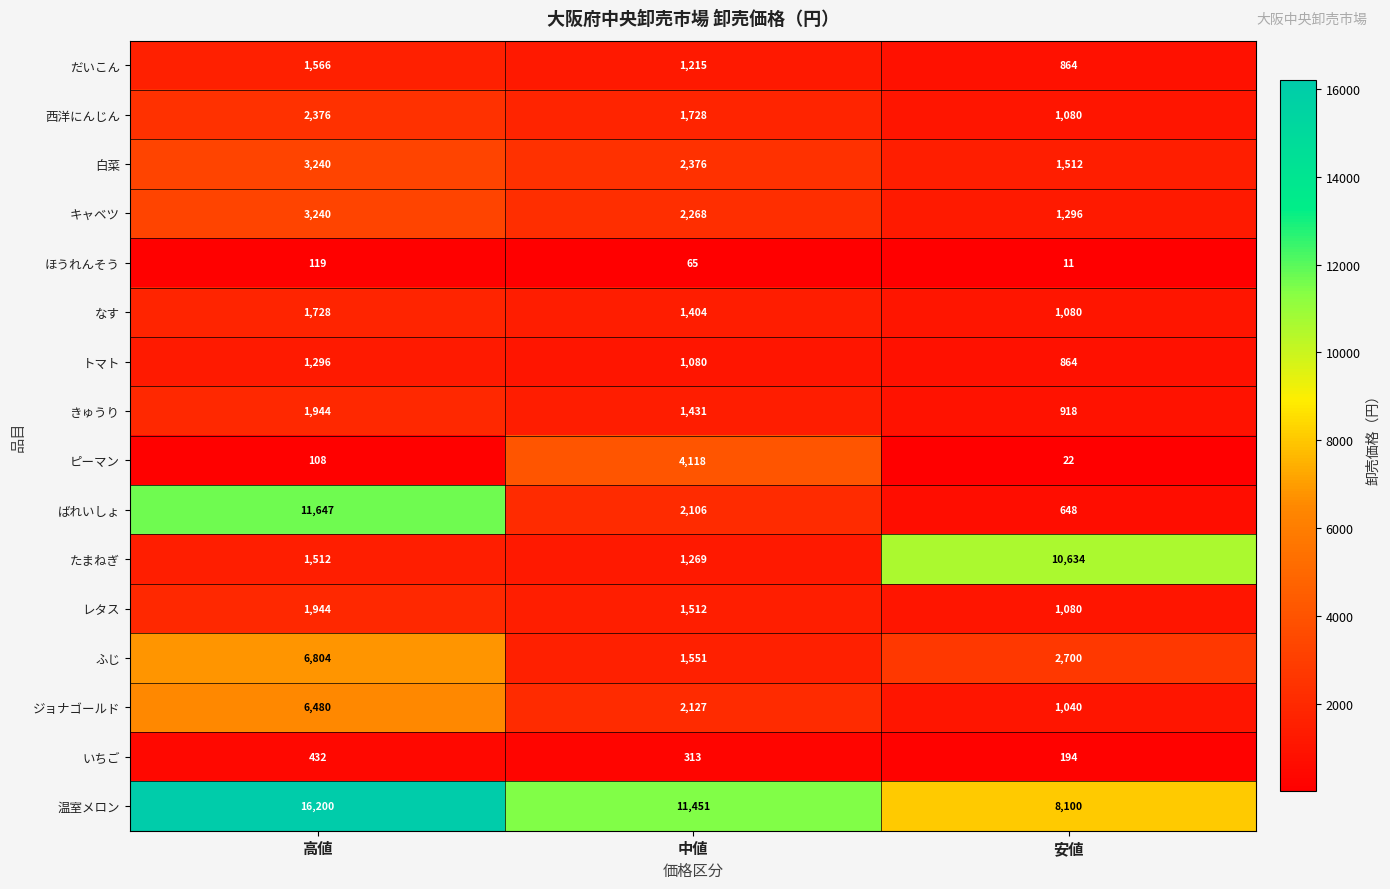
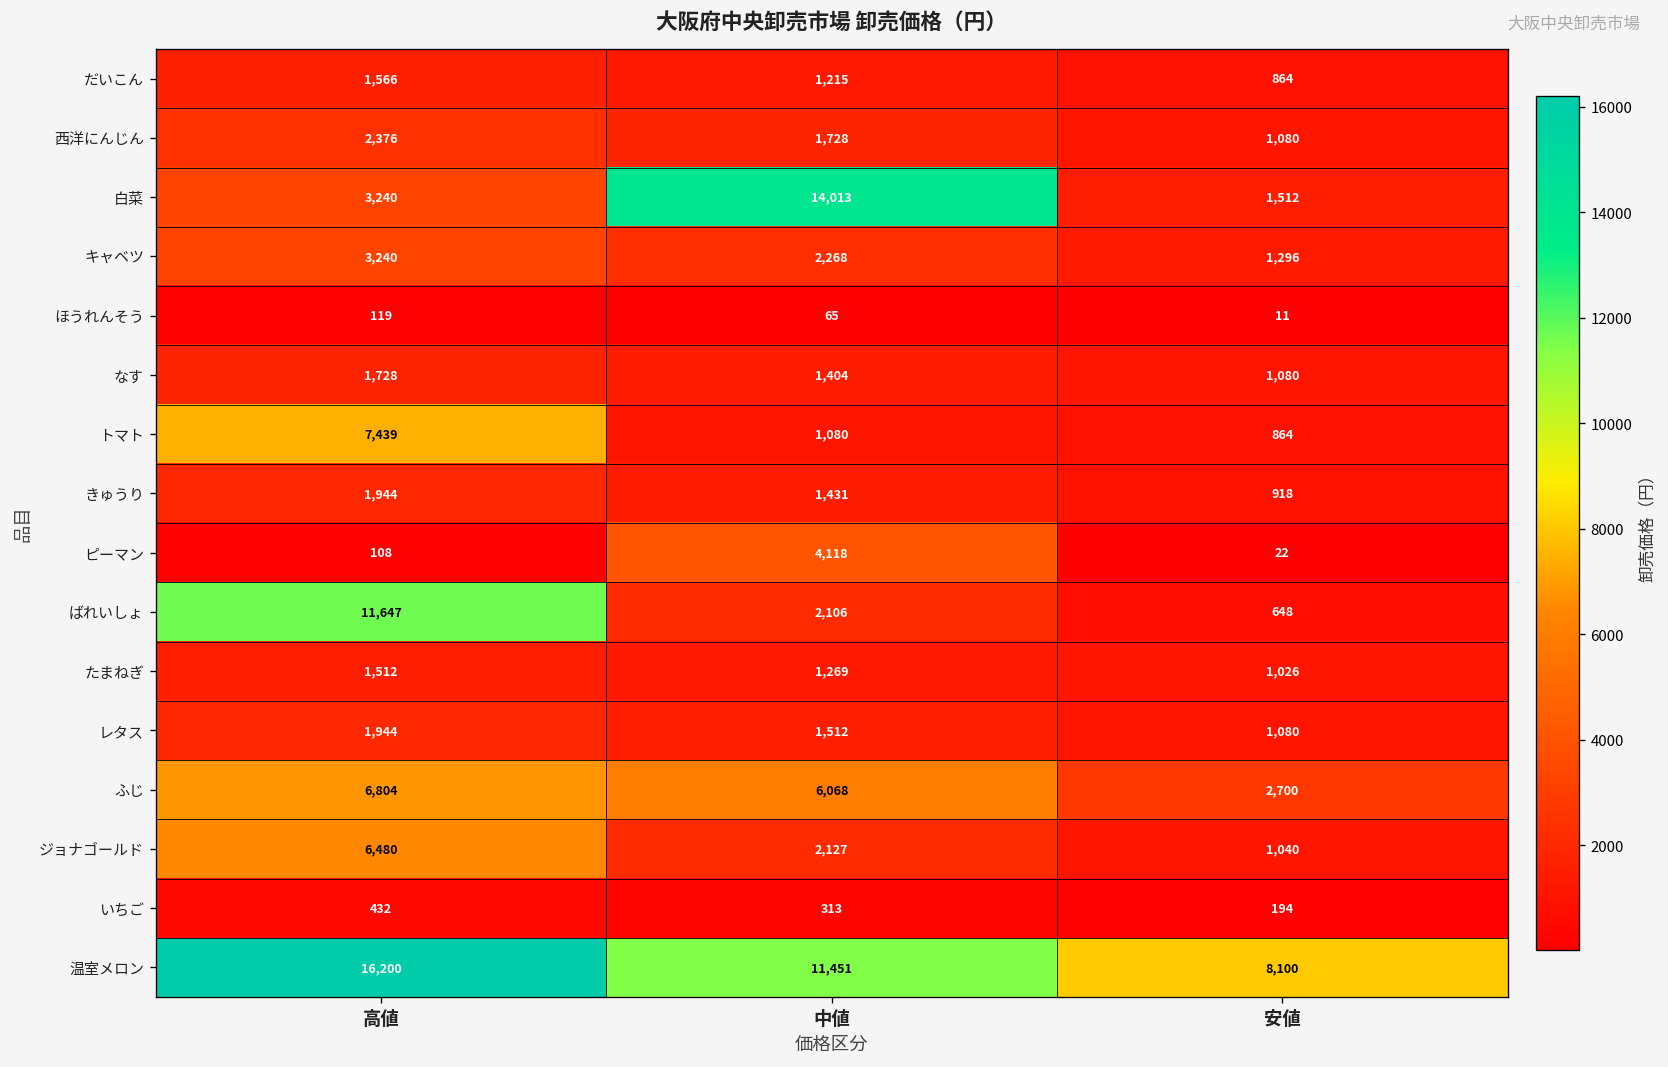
  {
    "だいこん": {
      "高値": "1,566",
      "中値": "1,215",
      "安値": "864"
    },
    "西洋にんじん": {
      "高値": "2,376",
      "中値": "1,728",
      "安値": "1,080"
    },
    "白菜": {
      "高値": "3,240",
-     "中値": "2,376",
+     "中値": "14,013",
      "安値": "1,512"
    },
    "キャベツ": {
      "高値": "3,240",
      "中値": "2,268",
      "安値": "1,296"
    },
    "ほうれんそう": {
      "高値": "119",
      "中値": "65",
      "安値": "11"
    },
    "なす": {
      "高値": "1,728",
      "中値": "1,404",
      "安値": "1,080"
    },
    "トマト": {
-     "高値": "1,296",
+     "高値": "7,439",
      "中値": "1,080",
      "安値": "864"
    },
    "きゅうり": {
      "高値": "1,944",
      "中値": "1,431",
      "安値": "918"
    },
    "ピーマン": {
      "高値": "108",
      "中値": "4,118",
      "安値": "22"
    },
    "ばれいしょ": {
      "高値": "11,647",
      "中値": "2,106",
      "安値": "648"
    },
    "たまねぎ": {
      "高値": "1,512",
      "中値": "1,269",
-     "安値": "10,634"
+     "安値": "1,026"
    },
    "レタス": {
      "高値": "1,944",
      "中値": "1,512",
      "安値": "1,080"
    },
    "ふじ": {
      "高値": "6,804",
-     "中値": "1,551",
+     "中値": "6,068",
      "安値": "2,700"
    },
    "ジョナゴールド": {
      "高値": "6,480",
      "中値": "2,127",
      "安値": "1,040"
    },
    "いちご": {
      "高値": "432",
      "中値": "313",
      "安値": "194"
    },
    "温室メロン": {
      "高値": "16,200",
      "中値": "11,451",
      "安値": "8,100"
    }
  }
